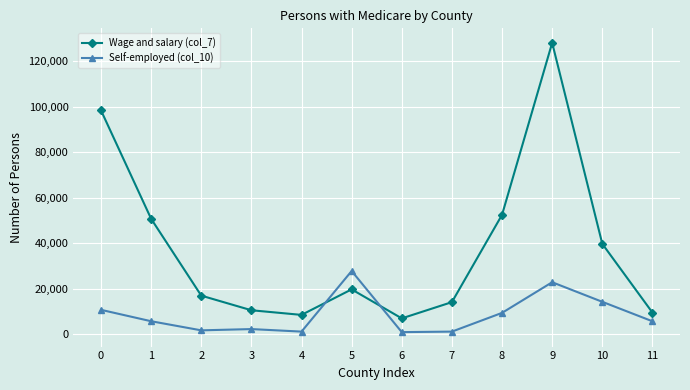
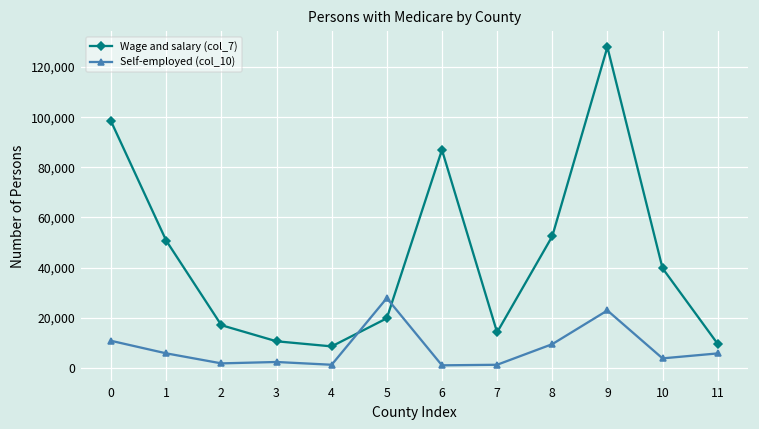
  {
    "Wage and salary (col_7)": {
      "0": "98,000",
      "1": "51,000",
      "2": "17,000",
      "3": "11,000",
      "4": "9,000",
      "5": "20,000",
-     "6": "7,000",
+     "6": "87,000",
      "7": "14,000",
      "8": "52,000",
      "9": "128,000",
      "10": "40,000",
      "11": "10,000"
    },
    "Self-employed (col_10)": {
      "0": "11,000",
      "1": "6,000",
      "2": "2,000",
      "3": "2,000",
      "4": "1,000",
      "5": "28,000",
      "6": "1,000",
      "7": "1,000",
      "8": "9,000",
      "9": "23,000",
-     "10": "14,000",
+     "10": "4,000",
      "11": "6,000"
    }
  }
